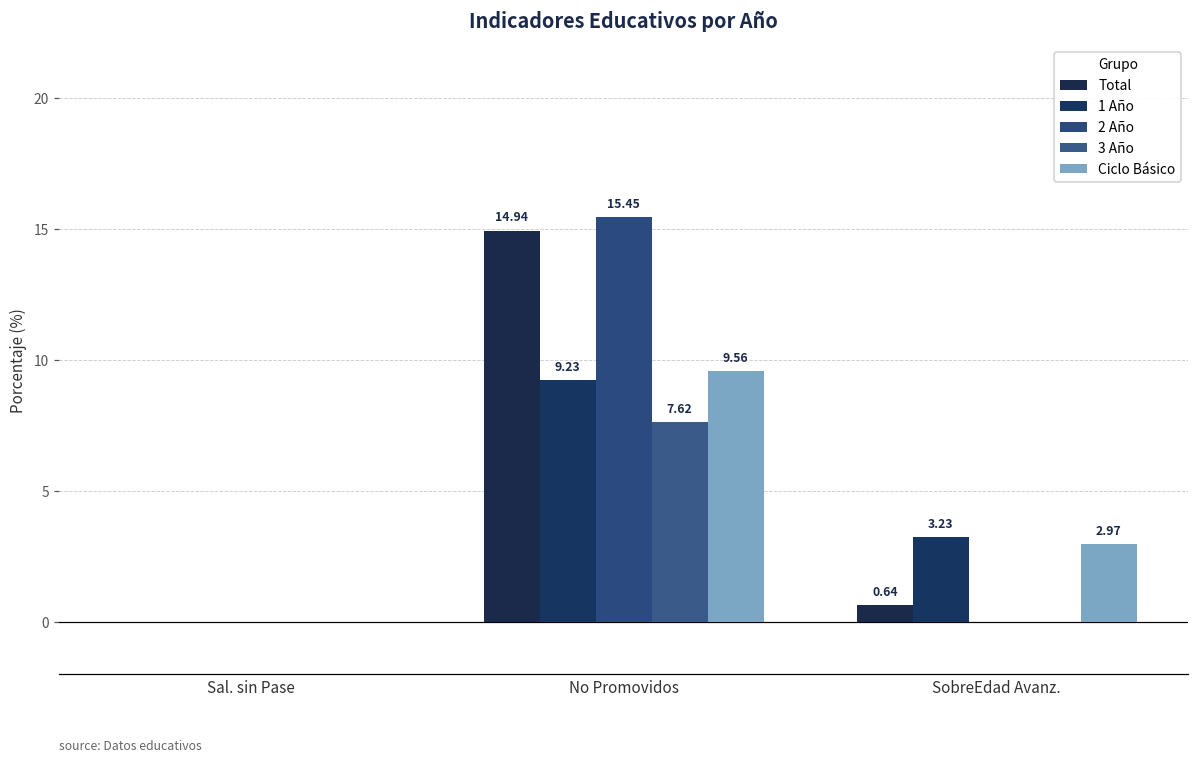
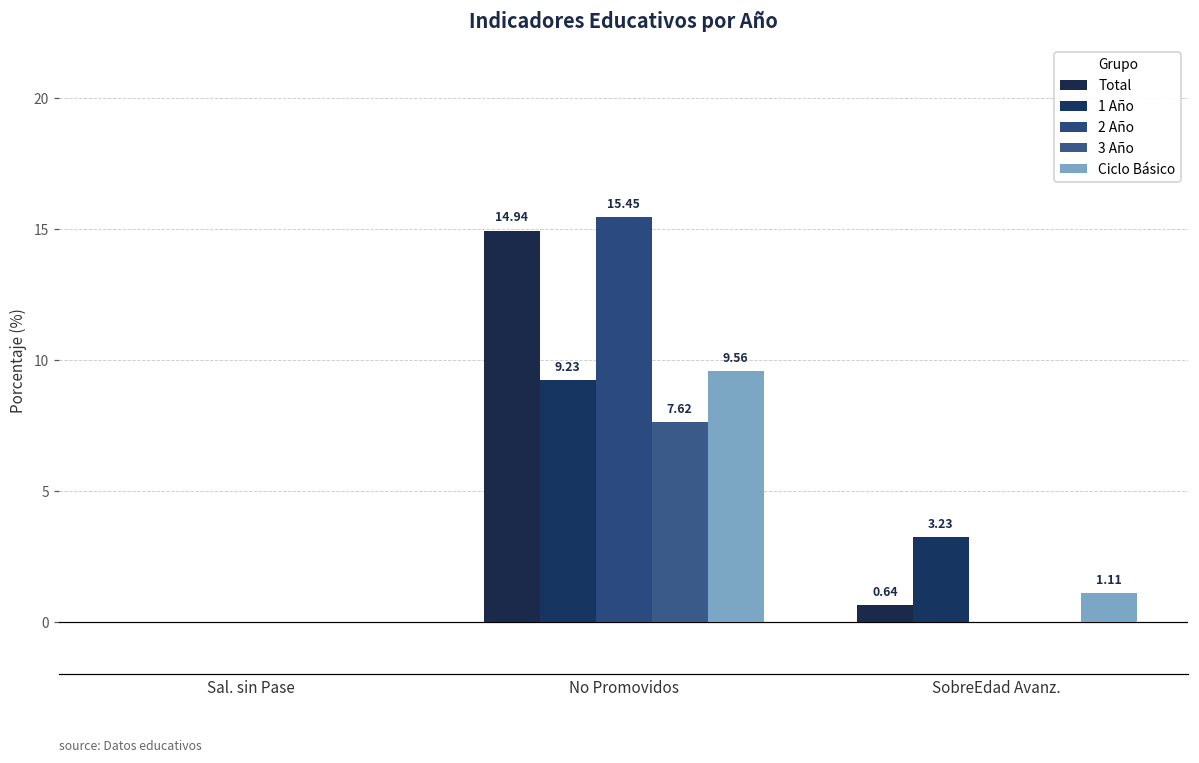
  {
    "Ciclo Básico": {
      "No Promovidos": 9.56,
-     "SobreEdad Avanz.": 2.97
+     "SobreEdad Avanz.": 1.11
    }
  }
